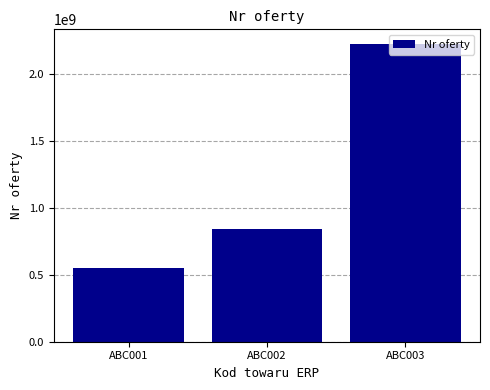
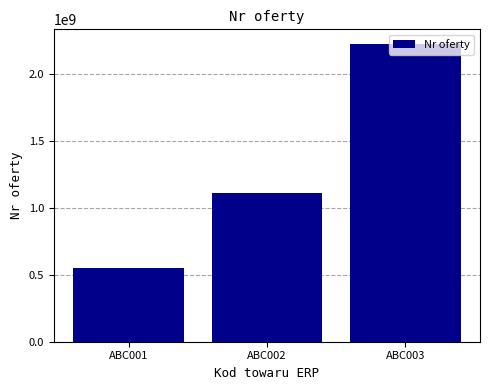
  {
    "ABC001": 550000000,
-   "ABC002": 840000000
+   "ABC002": 1110000000
  }
